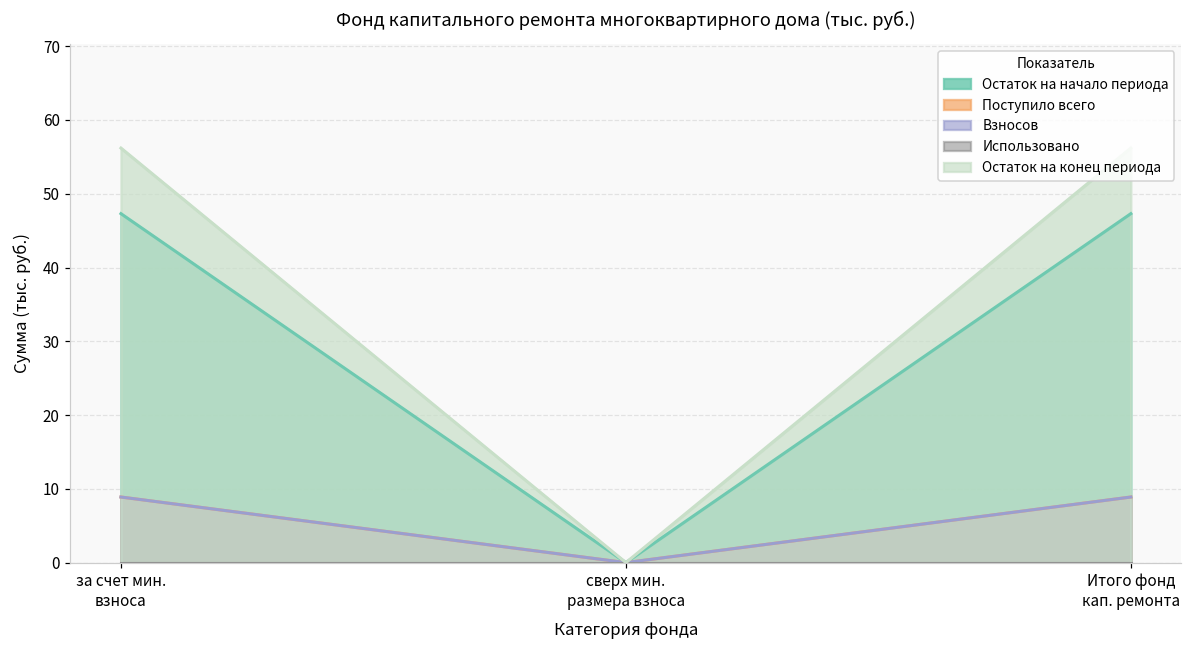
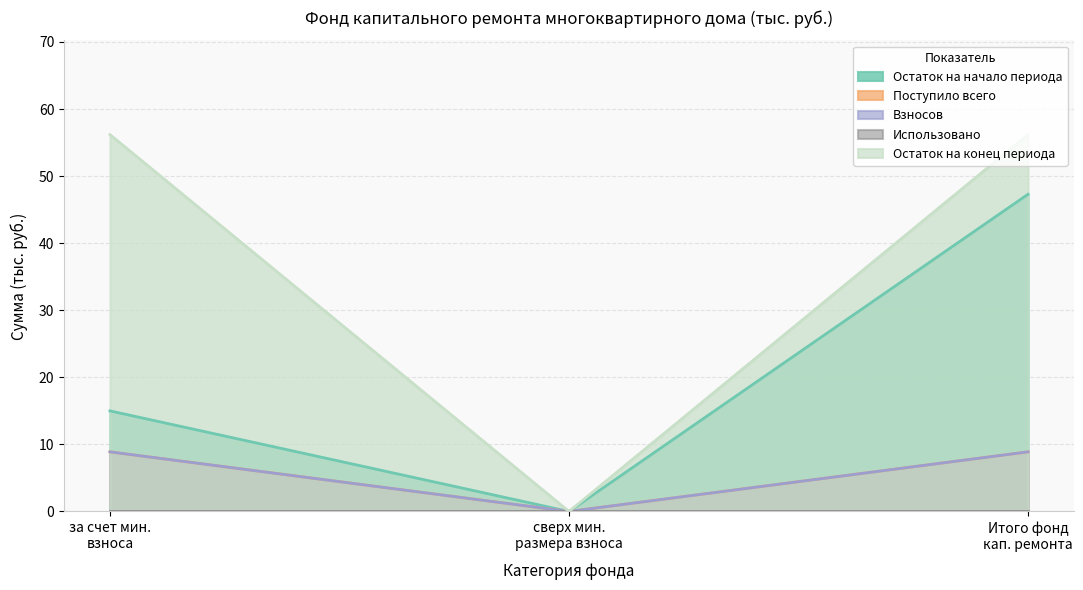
  {
    "Остаток на начало периода": {
-     "за счет мин. взноса": 47,
+     "за счет мин. взноса": 15,
      "Итого фонд кап. ремонта": 47
    },
    "Остаток на конец периода": {
      "за счет мин. взноса": 56
    }
  }
